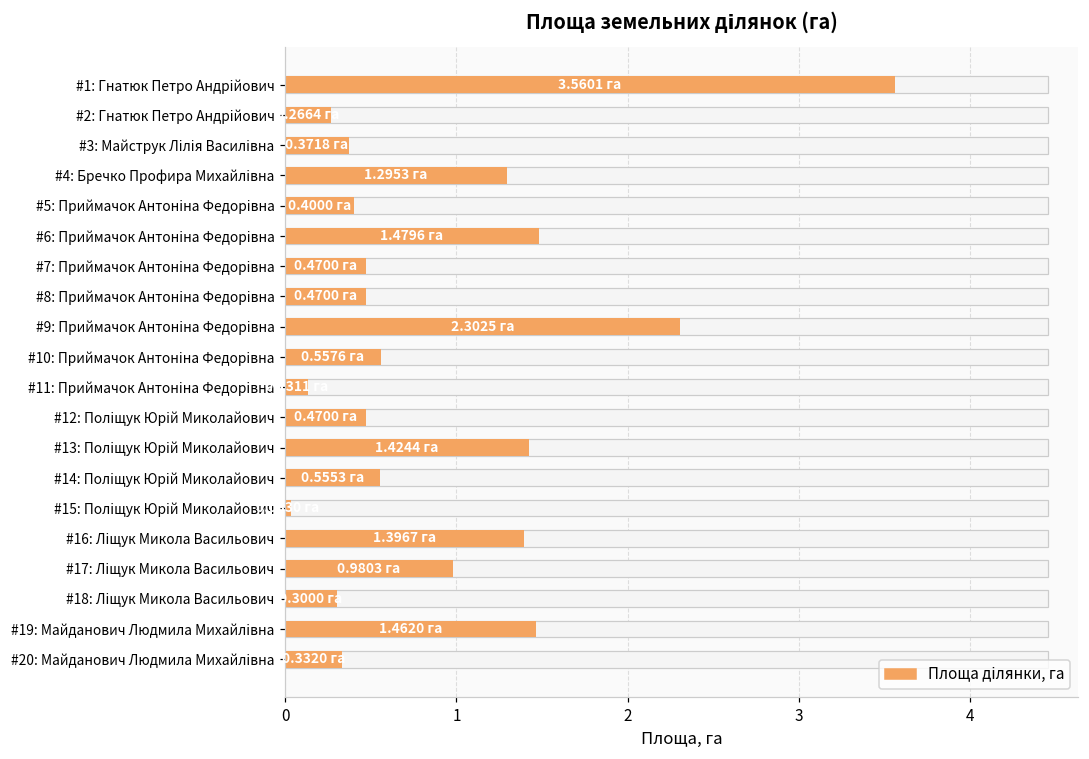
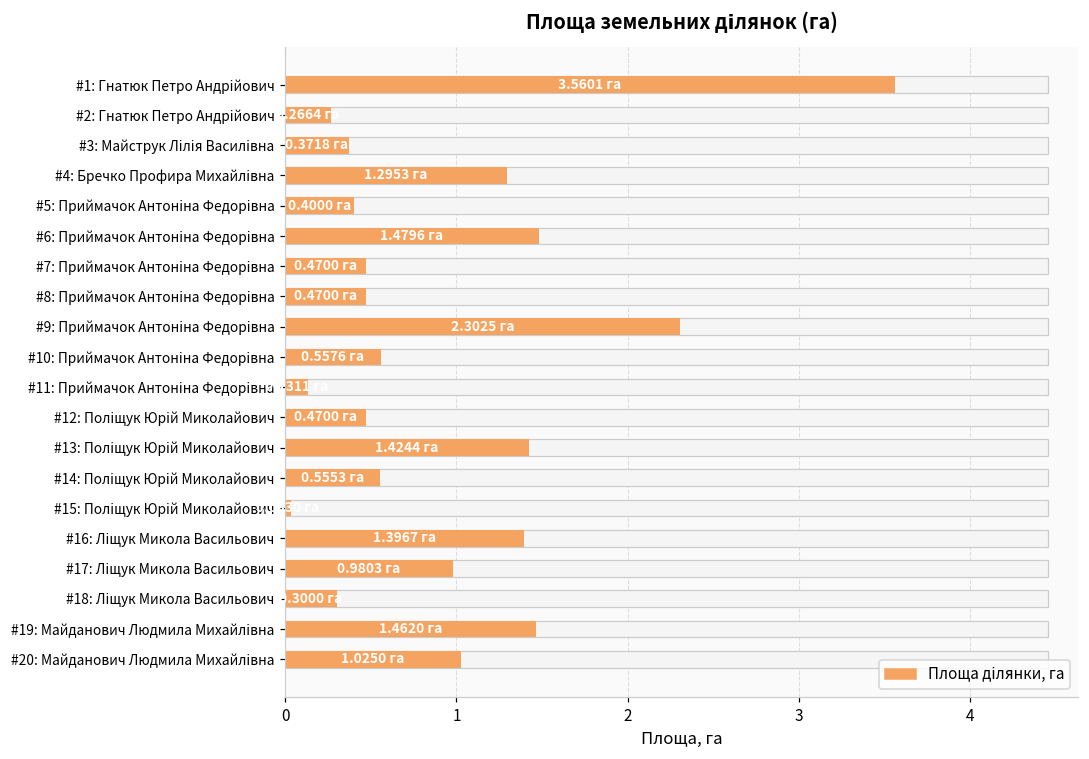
  {
    "Площа ділянки, га": {
-     "#20: Майданович Людмила Михайлівна": 0.3320
+     "#20: Майданович Людмила Михайлівна": 1.0250
    }
  }
